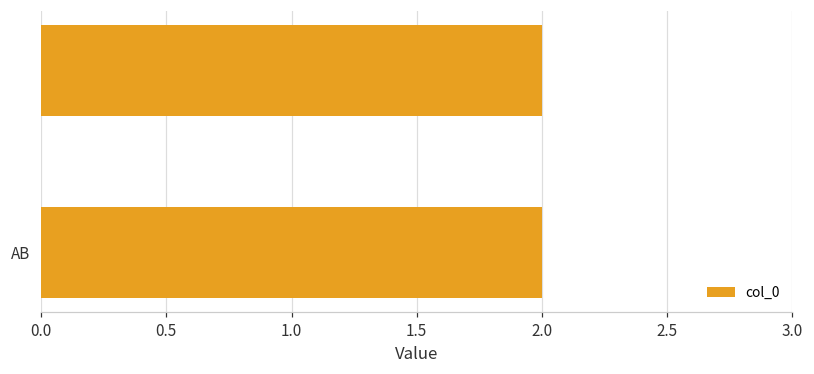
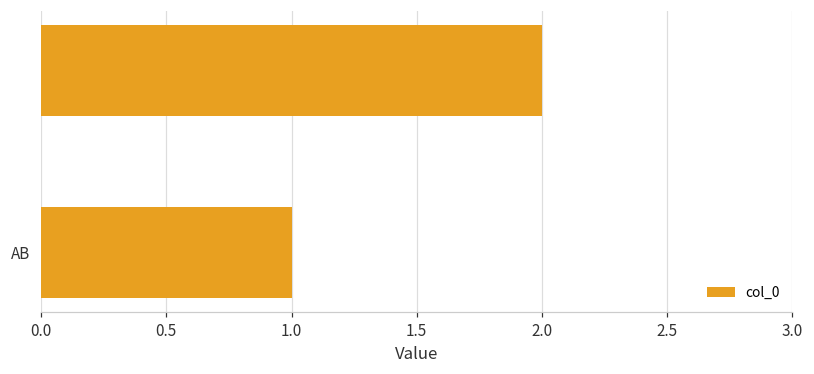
  {
-   "AB": 2
+   "AB": 1
  }
